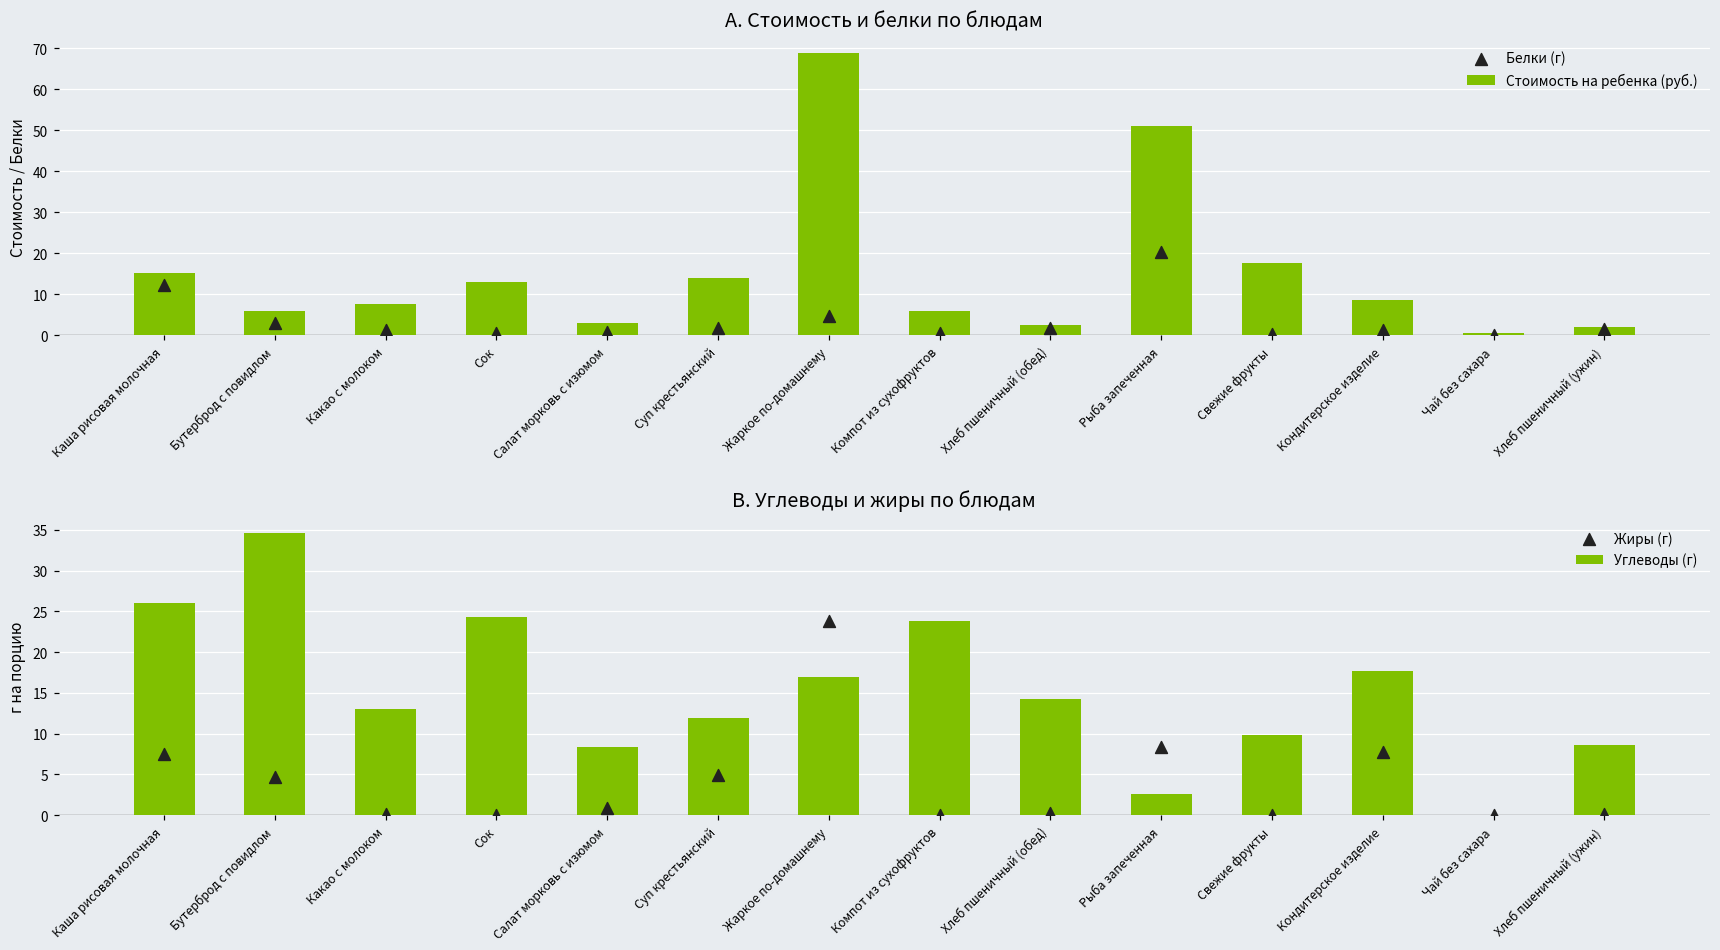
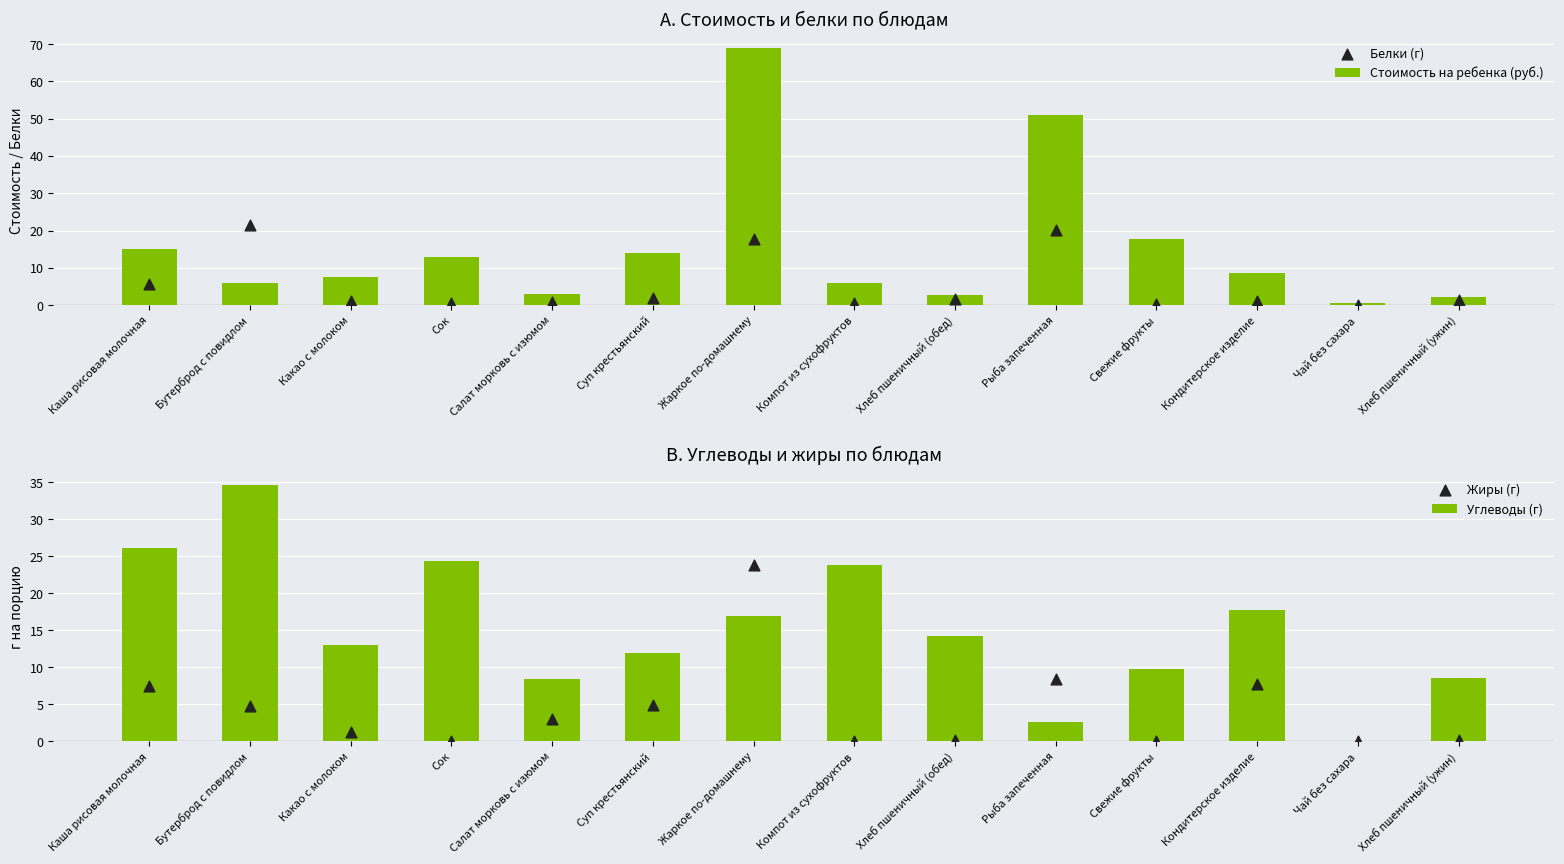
  {
    "A. Стоимость и белки по блюдам": {
      "Белки (г)": {
-       "Каша рисовая молочная": 12,
-       "Бутерброд с повидлом": 3,
-       "Жаркое по-домашнему": 5
+       "Каша рисовая молочная": 6,
+       "Бутерброд с повидлом": 21,
+       "Жаркое по-домашнему": 18
      },
      "Стоимость на ребенка (руб.)": {
        "Каша рисовая молочная": 15,
        "Бутерброд с повидлом": 6,
        "Какао с молоком": 8,
        "Сок": 13,
        "Салат морковь с изюмом": 3,
        "Суп крестьянский": 14,
        "Жаркое по-домашнему": 69,
        "Компот из сухофруктов": 6,
        "Хлеб пшеничный (обед)": 3,
        "Рыба запеченная": 51,
        "Свежие фрукты": 18,
        "Кондитерское изделие": 9,
        "Хлеб пшеничный (ужин)": 2
      }
    },
    "B. Углеводы и жиры по блюдам": {
      "Углеводы (г)": {
        "Каша рисовая молочная": 26,
        "Бутерброд с повидлом": 35,
        "Какао с молоком": 13,
        "Сок": 24,
        "Салат морковь с изюмом": 8,
        "Суп крестьянский": 12,
        "Жаркое по-домашнему": 17,
        "Компот из сухофруктов": 24,
        "Хлеб пшеничный (обед)": 14,
        "Рыба запеченная": 3,
        "Свежие фрукты": 10,
        "Кондитерское изделие": 18,
        "Чай без сахара": 0,
        "Хлеб пшеничный (ужин)": 9
      },
      "Жиры (г)": {
-       "Какао с молоком": 0,
-       "Салат морковь с изюмом": 1
+       "Какао с молоком": 1,
+       "Салат морковь с изюмом": 3
      }
    }
  }
